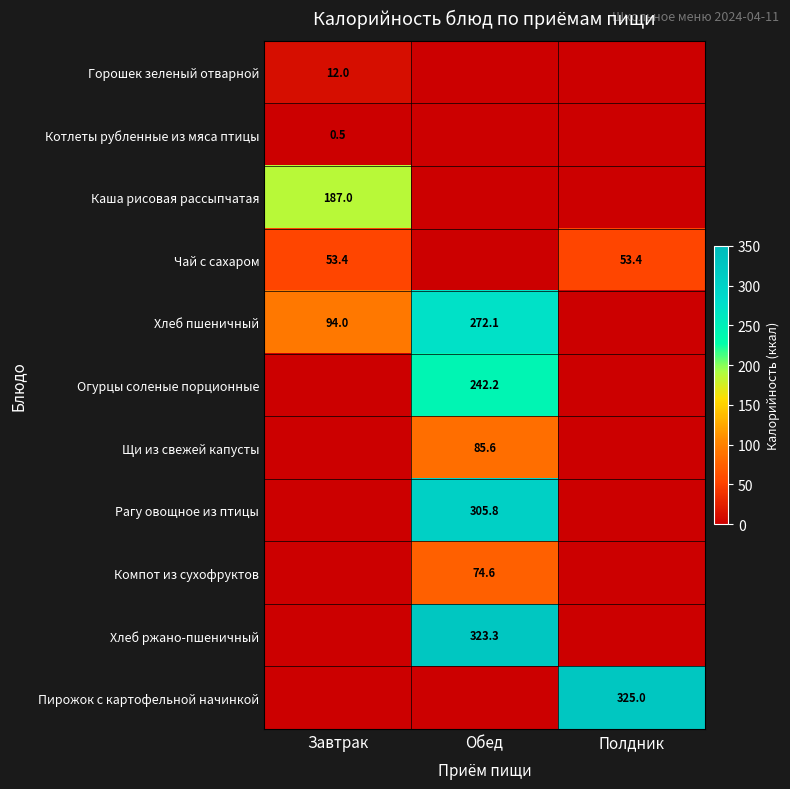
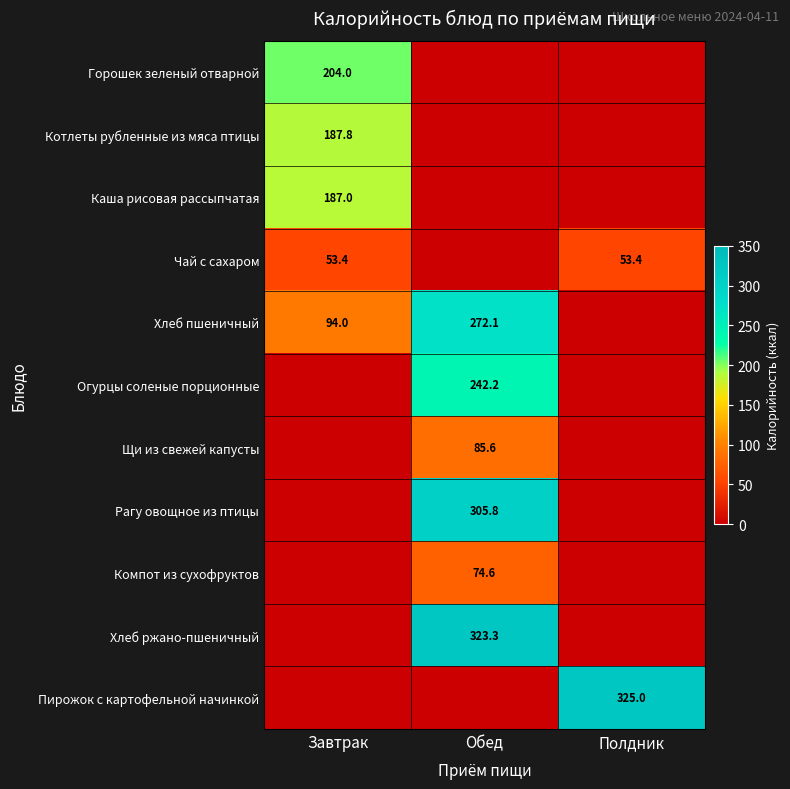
  {
    "Горошек зеленый отварной": {
-     "Завтрак": 12.0
+     "Завтрак": 204.0
    },
    "Котлеты рубленные из мяса птицы": {
-     "Завтрак": 0.5
+     "Завтрак": 187.8
    },
    "Каша рисовая рассыпчатая": {
      "Завтрак": 187.0
    },
    "Чай с сахаром": {
      "Завтрак": 53.4,
      "Полдник": 53.4
    },
    "Хлеб пшеничный": {
      "Завтрак": 94.0,
      "Обед": 272.1
    },
    "Огурцы соленые порционные": {
      "Обед": 242.2
    },
    "Щи из свежей капусты": {
      "Обед": 85.6
    },
    "Рагу овощное из птицы": {
      "Обед": 305.8
    },
    "Компот из сухофруктов": {
      "Обед": 74.6
    },
    "Хлеб ржано-пшеничный": {
      "Обед": 323.3
    },
    "Пирожок с картофельной начинкой": {
      "Полдник": 325.0
    }
  }
